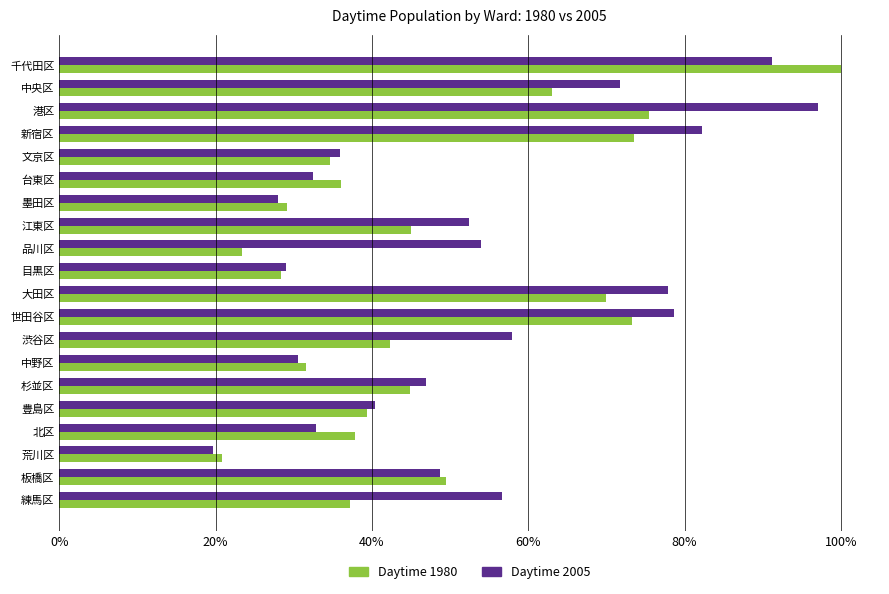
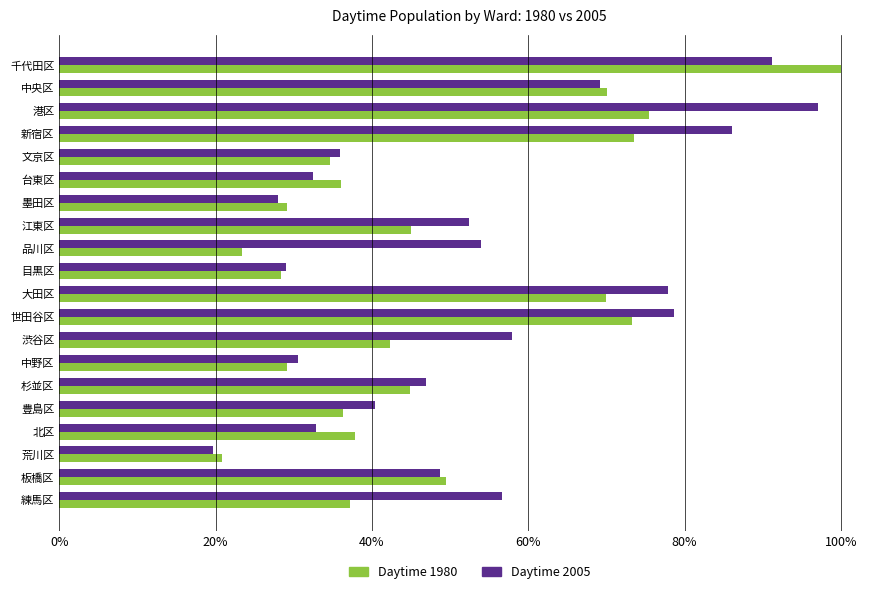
  {
    "Daytime 1980": {
      "千代田区": "100%",
-     "中央区": "63%",
+     "中央区": "70%",
      "港区": "75%",
      "新宿区": "74%",
      "文京区": "35%",
      "台東区": "36%",
      "墨田区": "29%",
      "江東区": "45%",
      "品川区": "23%",
      "目黒区": "28%",
      "大田区": "70%",
      "世田谷区": "73%",
      "渋谷区": "42%",
-     "中野区": "32%",
+     "中野区": "29%",
      "杉並区": "45%",
-     "豊島区": "39%",
+     "豊島区": "36%",
      "北区": "38%",
      "荒川区": "21%",
      "板橋区": "49%",
      "練馬区": "37%"
    },
    "Daytime 2005": {
      "千代田区": "91%",
-     "中央区": "72%",
+     "中央区": "69%",
      "港区": "97%",
-     "新宿区": "82%",
+     "新宿区": "86%",
      "文京区": "36%",
      "台東区": "32%",
      "墨田区": "28%",
      "江東区": "52%",
      "品川区": "54%",
      "目黒区": "29%",
      "大田区": "78%",
      "世田谷区": "79%",
      "渋谷区": "58%",
      "中野区": "30%",
      "杉並区": "47%",
      "豊島区": "40%",
      "北区": "33%",
      "荒川区": "20%",
      "板橋区": "49%",
      "練馬区": "57%"
    }
  }
